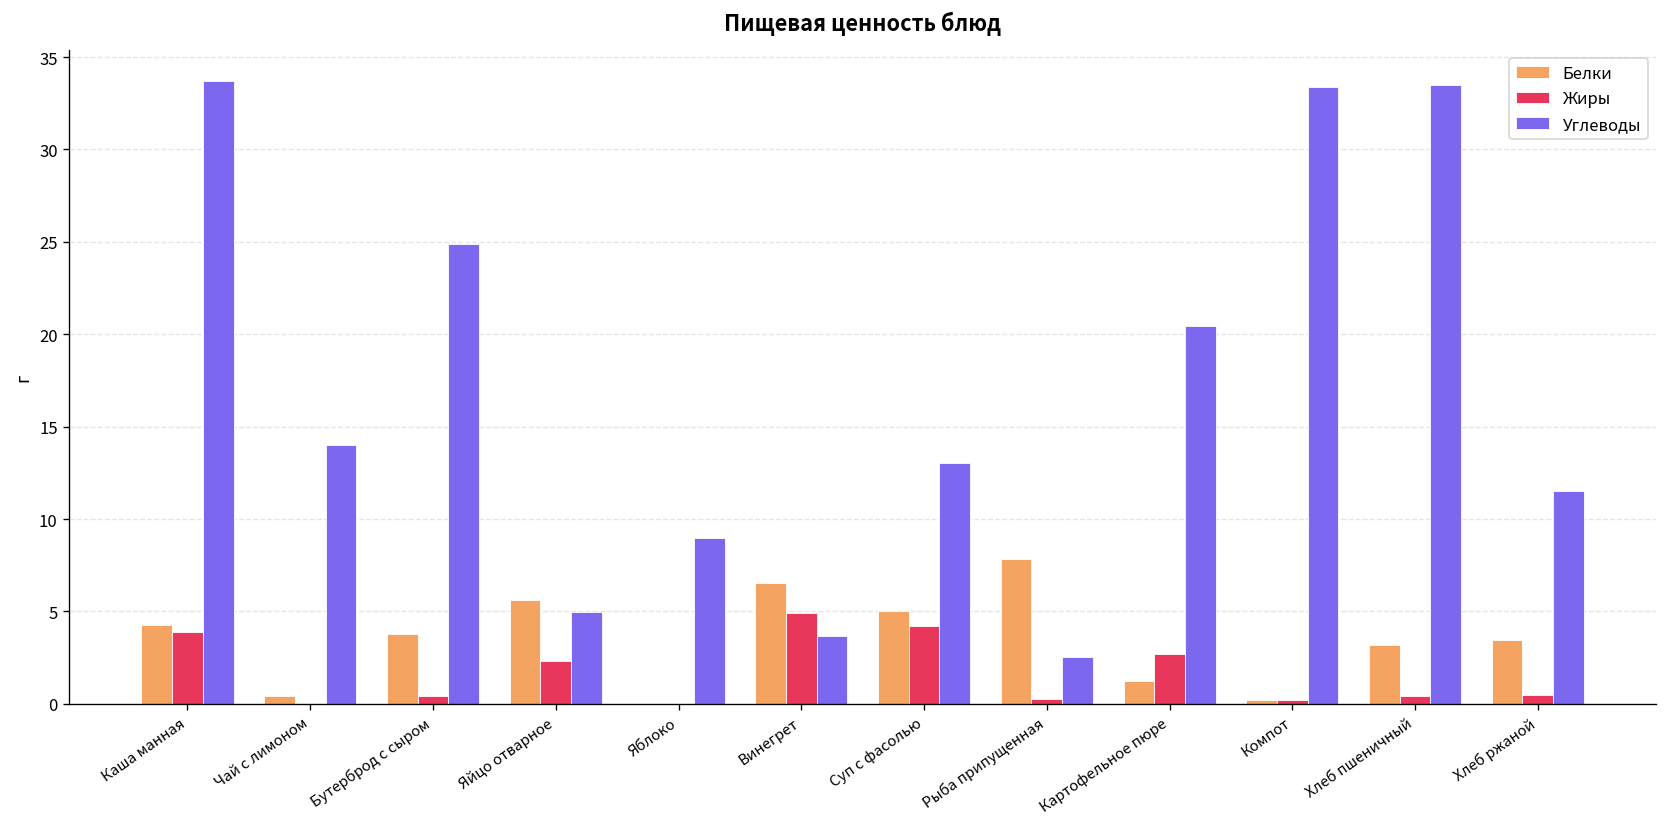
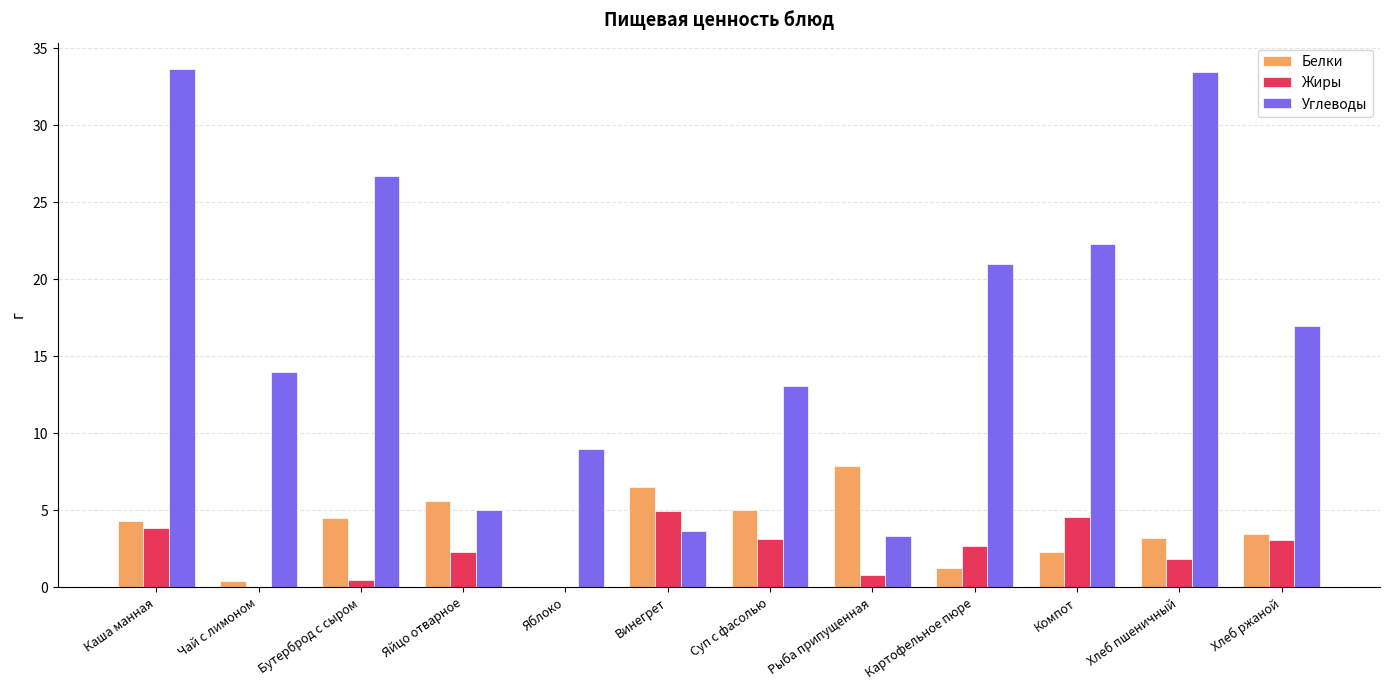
  {
    "Белки": {
      "Каша манная": 4.3,
      "Чай с лимоном": 0.4,
-     "Бутерброд с сыром": 3.8,
+     "Бутерброд с сыром": 4.5,
      "Яйцо отварное": 5.6,
      "Яблоко": 0.0,
      "Винегрет": 6.5,
      "Суп с фасолью": 5.0,
      "Рыба припущенная": 7.9,
      "Картофельное пюре": 1.3,
-     "Компот": 0.2,
+     "Компот": 2.3,
      "Хлеб пшеничный": 3.2,
      "Хлеб ржаной": 3.5
    },
    "Жиры": {
      "Каша манная": 3.9,
      "Чай с лимоном": 0.0,
      "Бутерброд с сыром": 0.5,
      "Яйцо отварное": 2.3,
      "Яблоко": 0.0,
      "Винегрет": 4.9,
-     "Суп с фасолью": 4.2,
-     "Рыба припущенная": 0.3,
+     "Суп с фасолью": 3.1,
+     "Рыба припущенная": 0.8,
      "Картофельное пюре": 2.7,
-     "Компот": 0.2,
-     "Хлеб пшеничный": 0.5,
-     "Хлеб ржаной": 0.5
+     "Компот": 4.6,
+     "Хлеб пшеничный": 1.8,
+     "Хлеб ржаной": 3.1
    },
    "Углеводы": {
      "Каша манная": 33.7,
      "Чай с лимоном": 14.0,
-     "Бутерброд с сыром": 24.9,
+     "Бутерброд с сыром": 26.7,
      "Яйцо отварное": 5.0,
      "Яблоко": 9.0,
      "Винегрет": 3.7,
      "Суп с фасолью": 13.1,
-     "Рыба припущенная": 2.5,
-     "Картофельное пюре": 20.5,
-     "Компот": 33.4,
+     "Рыба припущенная": 3.3,
+     "Картофельное пюре": 21.0,
+     "Компот": 22.3,
      "Хлеб пшеничный": 33.5,
-     "Хлеб ржаной": 11.5
+     "Хлеб ржаной": 17.0
    }
  }
